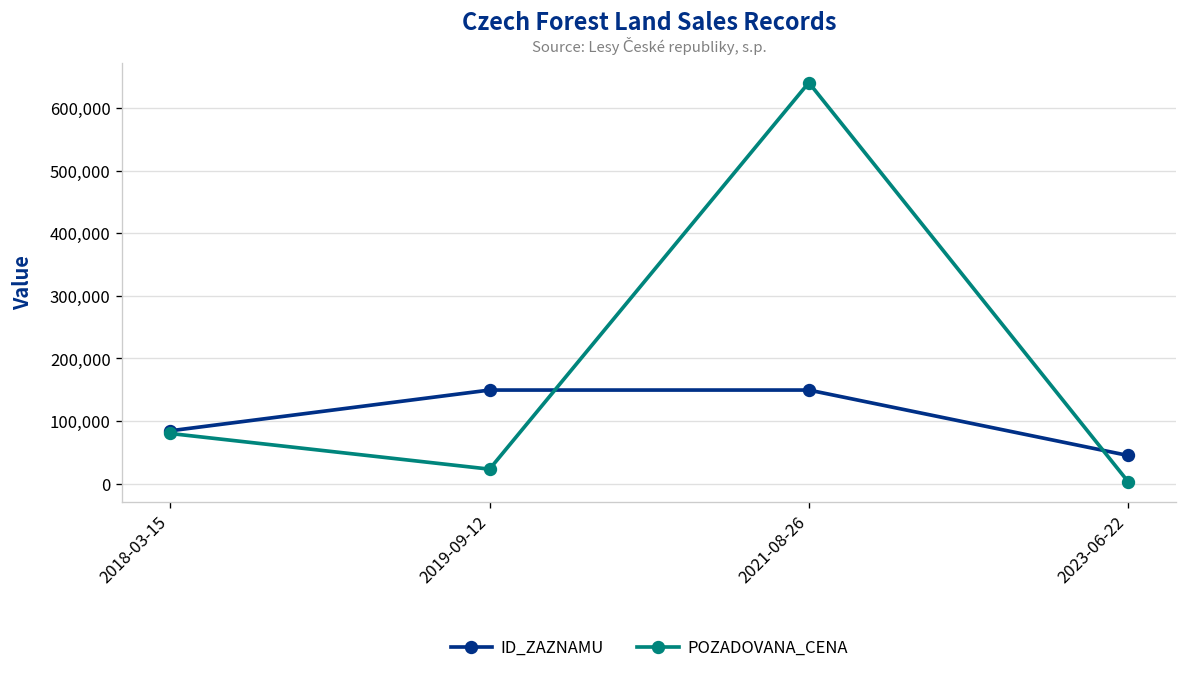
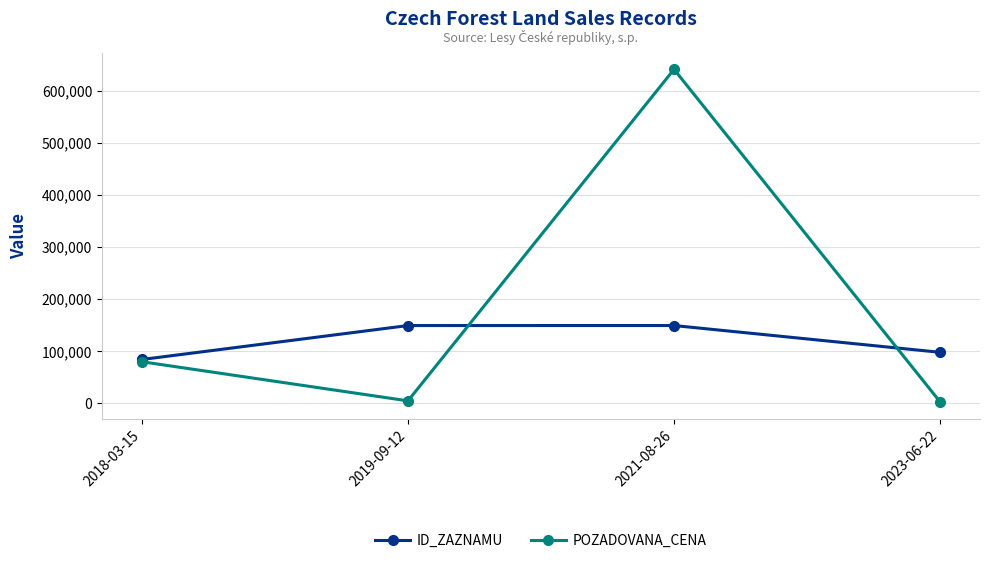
  {
    "ID_ZAZNAMU": {
      "2019-09-12": "150,000",
      "2021-08-26": "150,000",
-     "2023-06-22": "40,000"
+     "2023-06-22": "100,000"
    },
    "POZADOVANA_CENA": {
-     "2019-09-12": "20,000",
+     "2019-09-12": "10,000",
      "2021-08-26": "640,000",
      "2023-06-22": "0"
    }
  }
